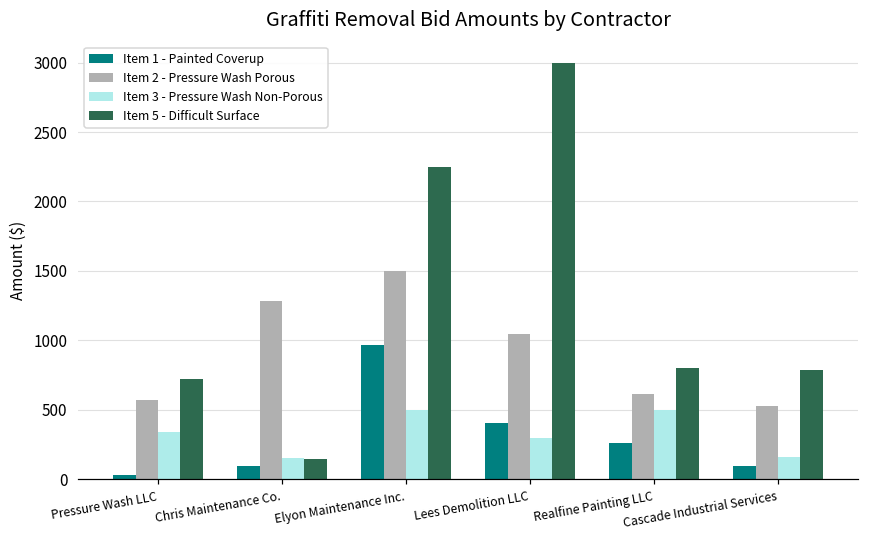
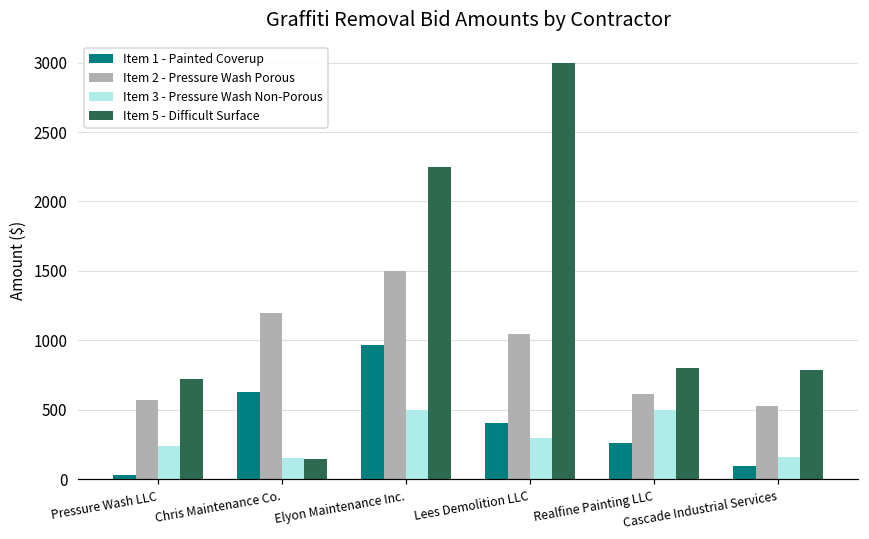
  {
    "Item 1 - Painted Coverup": {
      "Pressure Wash LLC": 30,
-     "Chris Maintenance Co.": 100,
+     "Chris Maintenance Co.": 630,
      "Elyon Maintenance Inc.": 970,
      "Lees Demolition LLC": 410,
      "Realfine Painting LLC": 260,
      "Cascade Industrial Services": 100
    },
    "Item 2 - Pressure Wash Porous": {
      "Pressure Wash LLC": 570,
-     "Chris Maintenance Co.": 1290,
+     "Chris Maintenance Co.": 1200,
      "Elyon Maintenance Inc.": 1500,
      "Lees Demolition LLC": 1050,
      "Realfine Painting LLC": 620,
      "Cascade Industrial Services": 530
    },
    "Item 3 - Pressure Wash Non-Porous": {
-     "Pressure Wash LLC": 340,
+     "Pressure Wash LLC": 240,
      "Chris Maintenance Co.": 150,
      "Elyon Maintenance Inc.": 500,
      "Lees Demolition LLC": 300,
      "Realfine Painting LLC": 500,
      "Cascade Industrial Services": 160
    },
    "Item 5 - Difficult Surface": {
      "Pressure Wash LLC": 720,
      "Chris Maintenance Co.": 150,
      "Elyon Maintenance Inc.": 2250,
      "Lees Demolition LLC": 3000,
      "Realfine Painting LLC": 800,
      "Cascade Industrial Services": 790
    }
  }
